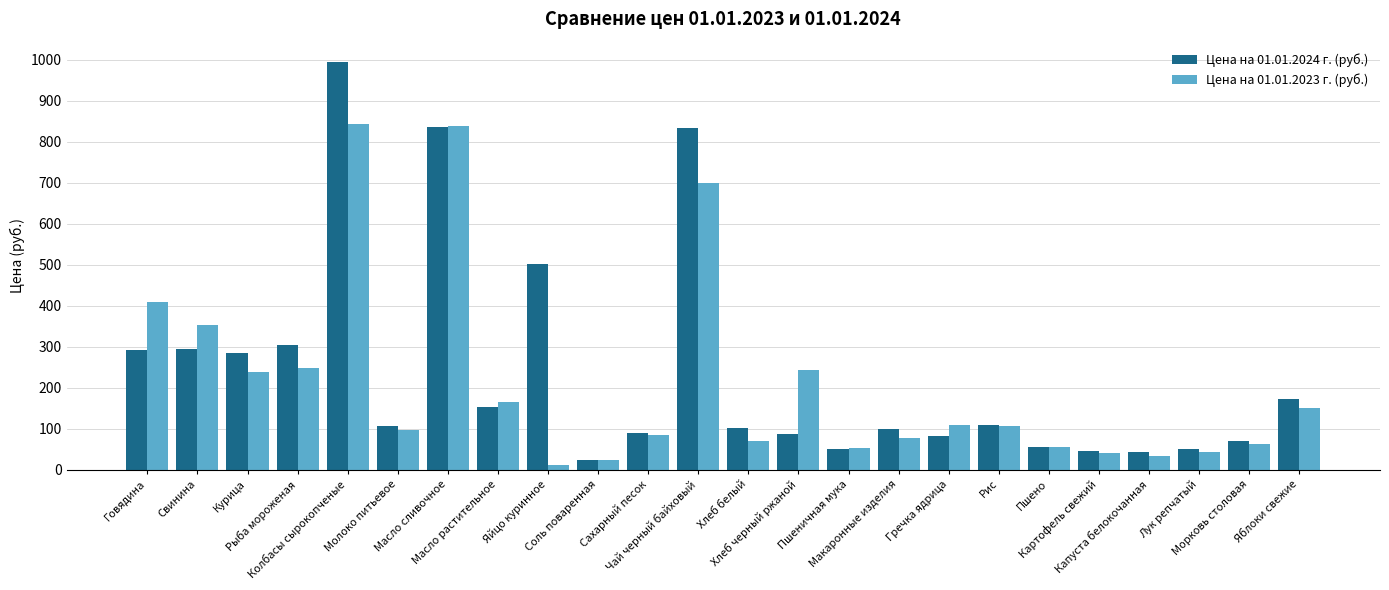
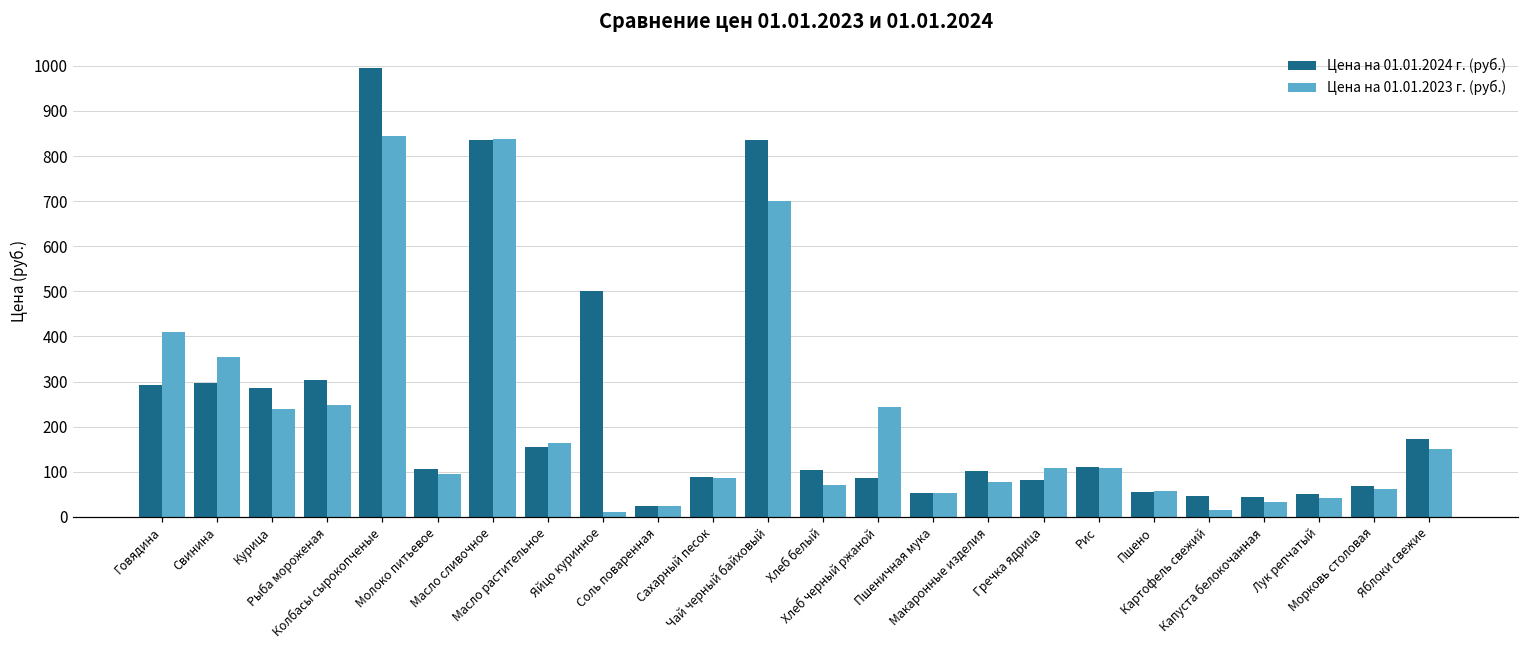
  {
    "Цена на 01.01.2024 г. (руб.)": {
      "Говядина": 290,
      "Свинина": 300,
      "Курица": 290,
      "Рыба мороженая": 300,
      "Колбасы сырокопченые": 990,
      "Молоко питьевое": 110,
      "Масло сливочное": 840,
      "Масло растительное": 150,
      "Яйцо куринное": 500,
      "Соль поваренная": 20,
      "Сахарный песок": 90,
      "Чай черный байховый": 830,
      "Хлеб белый": 100,
      "Хлеб черный ржаной": 90,
      "Пшеничная мука": 50,
      "Макаронные изделия": 100,
      "Гречка ядрица": 80,
      "Рис": 110,
      "Пшено": 50,
      "Картофель свежий": 50,
      "Капуста белокочанная": 40,
      "Лук репчатый": 50,
      "Морковь столовая": 70,
      "Яблоки свежие": 170
    },
    "Цена на 01.01.2023 г. (руб.)": {
      "Говядина": 410,
      "Свинина": 350,
      "Курица": 240,
      "Рыба мороженая": 250,
      "Колбасы сырокопченые": 840,
      "Молоко питьевое": 100,
      "Масло сливочное": 840,
      "Масло растительное": 160,
      "Яйцо куринное": 10,
      "Соль поваренная": 20,
      "Сахарный песок": 90,
      "Чай черный байховый": 700,
      "Хлеб белый": 70,
      "Хлеб черный ржаной": 240,
      "Пшеничная мука": 50,
      "Макаронные изделия": 80,
      "Гречка ядрица": 110,
      "Рис": 110,
      "Пшено": 60,
-     "Картофель свежий": 40,
+     "Картофель свежий": 20,
      "Капуста белокочанная": 30,
      "Лук репчатый": 40,
      "Морковь столовая": 60,
      "Яблоки свежие": 150
    }
  }
